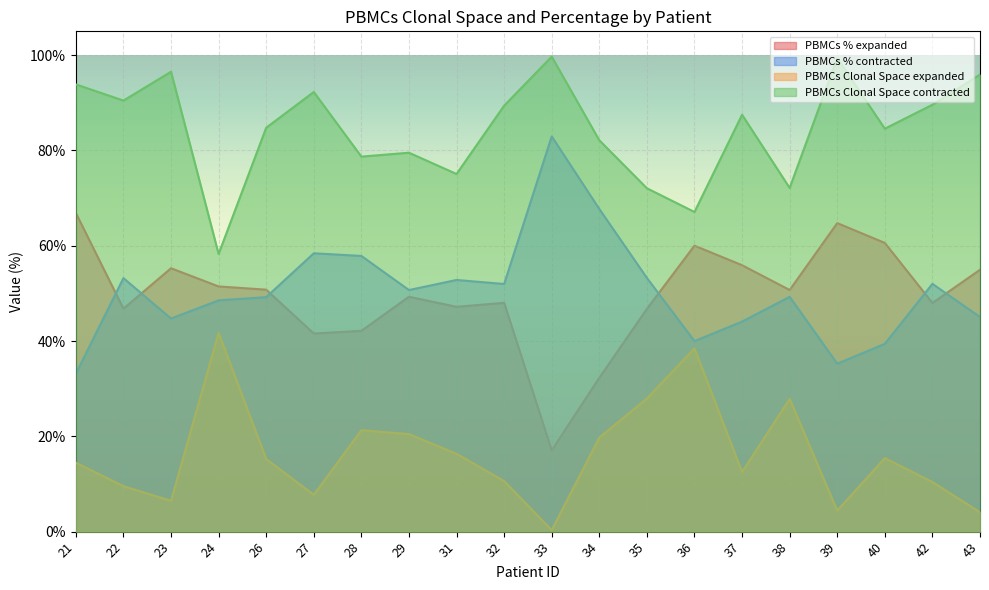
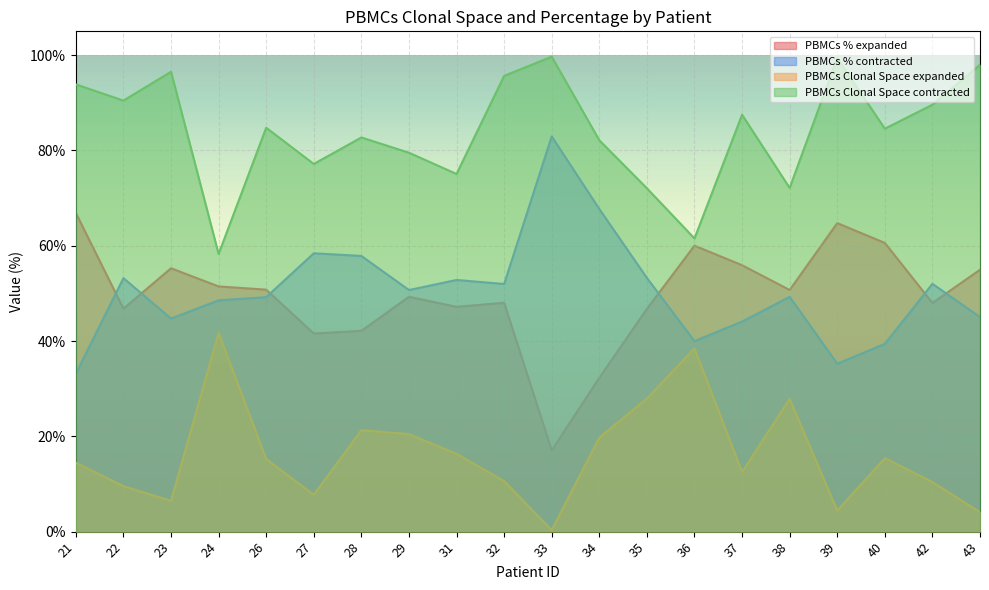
  {
    "PBMCs % contracted": {
      "21": "33%",
      "22": "53%",
      "23": "45%",
      "24": "49%",
      "26": "49%",
      "27": "58%",
      "28": "58%",
      "29": "51%",
      "31": "53%",
      "32": "52%",
      "33": "83%",
      "34": "68%",
      "35": "53%",
      "36": "40%",
      "37": "44%",
      "38": "49%",
      "39": "35%",
      "40": "39%",
      "42": "52%",
      "43": "45%"
    },
    "PBMCs Clonal Space contracted": {
      "21": "94%",
      "22": "90%",
      "23": "97%",
      "24": "58%",
      "26": "85%",
-     "27": "92%",
-     "28": "79%",
+     "27": "77%",
+     "28": "83%",
      "29": "80%",
      "31": "75%",
-     "32": "89%",
+     "32": "96%",
      "33": "100%",
      "34": "82%",
      "35": "72%",
-     "36": "67%",
+     "36": "62%",
      "37": "87%",
      "38": "72%",
      "40": "85%",
      "42": "90%",
-     "43": "96%"
+     "43": "98%"
    }
  }
